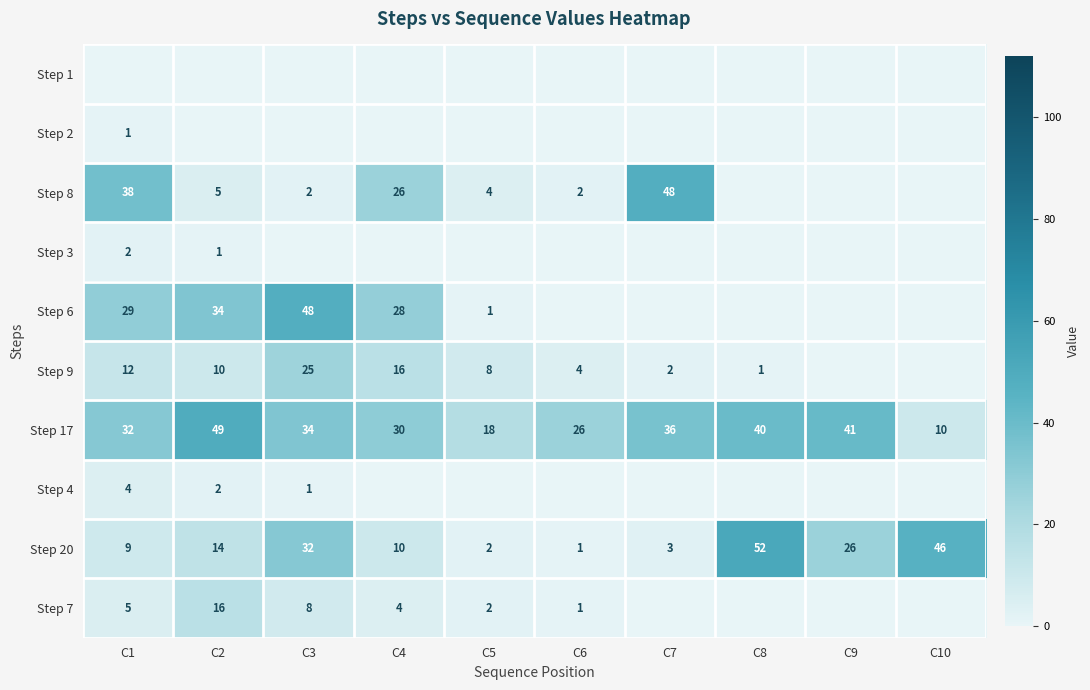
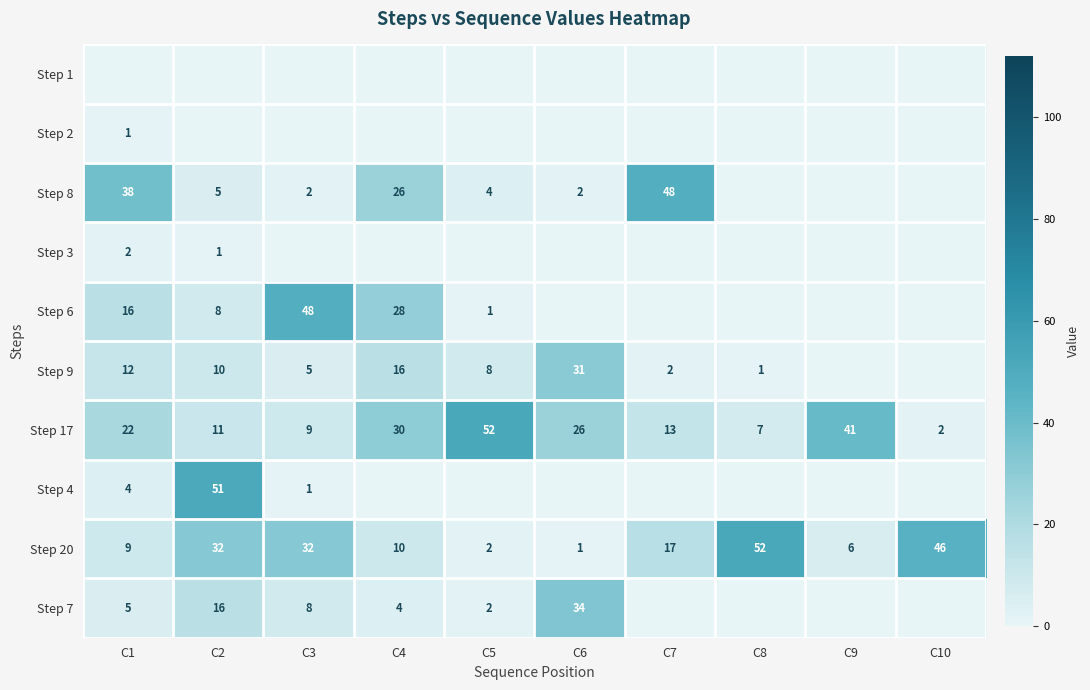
  {
    "Step 2": {
      "C1": 1
    },
    "Step 8": {
      "C1": 38,
      "C2": 5,
      "C3": 2,
      "C4": 26,
      "C5": 4,
      "C6": 2,
      "C7": 48
    },
    "Step 3": {
      "C1": 2,
      "C2": 1
    },
    "Step 6": {
-     "C1": 29,
-     "C2": 34,
+     "C1": 16,
+     "C2": 8,
      "C3": 48,
      "C4": 28,
      "C5": 1
    },
    "Step 9": {
      "C1": 12,
      "C2": 10,
-     "C3": 25,
+     "C3": 5,
      "C4": 16,
      "C5": 8,
-     "C6": 4,
+     "C6": 31,
      "C7": 2,
      "C8": 1
    },
    "Step 17": {
-     "C1": 32,
-     "C2": 49,
-     "C3": 34,
+     "C1": 22,
+     "C2": 11,
+     "C3": 9,
      "C4": 30,
-     "C5": 18,
+     "C5": 52,
      "C6": 26,
-     "C7": 36,
-     "C8": 40,
+     "C7": 13,
+     "C8": 7,
      "C9": 41,
-     "C10": 10
+     "C10": 2
    },
    "Step 4": {
      "C1": 4,
-     "C2": 2,
+     "C2": 51,
      "C3": 1
    },
    "Step 20": {
      "C1": 9,
-     "C2": 14,
+     "C2": 32,
      "C3": 32,
      "C4": 10,
      "C5": 2,
      "C6": 1,
-     "C7": 3,
+     "C7": 17,
      "C8": 52,
-     "C9": 26,
+     "C9": 6,
      "C10": 46
    },
    "Step 7": {
      "C1": 5,
      "C2": 16,
      "C3": 8,
      "C4": 4,
      "C5": 2,
-     "C6": 1
+     "C6": 34
    }
  }
